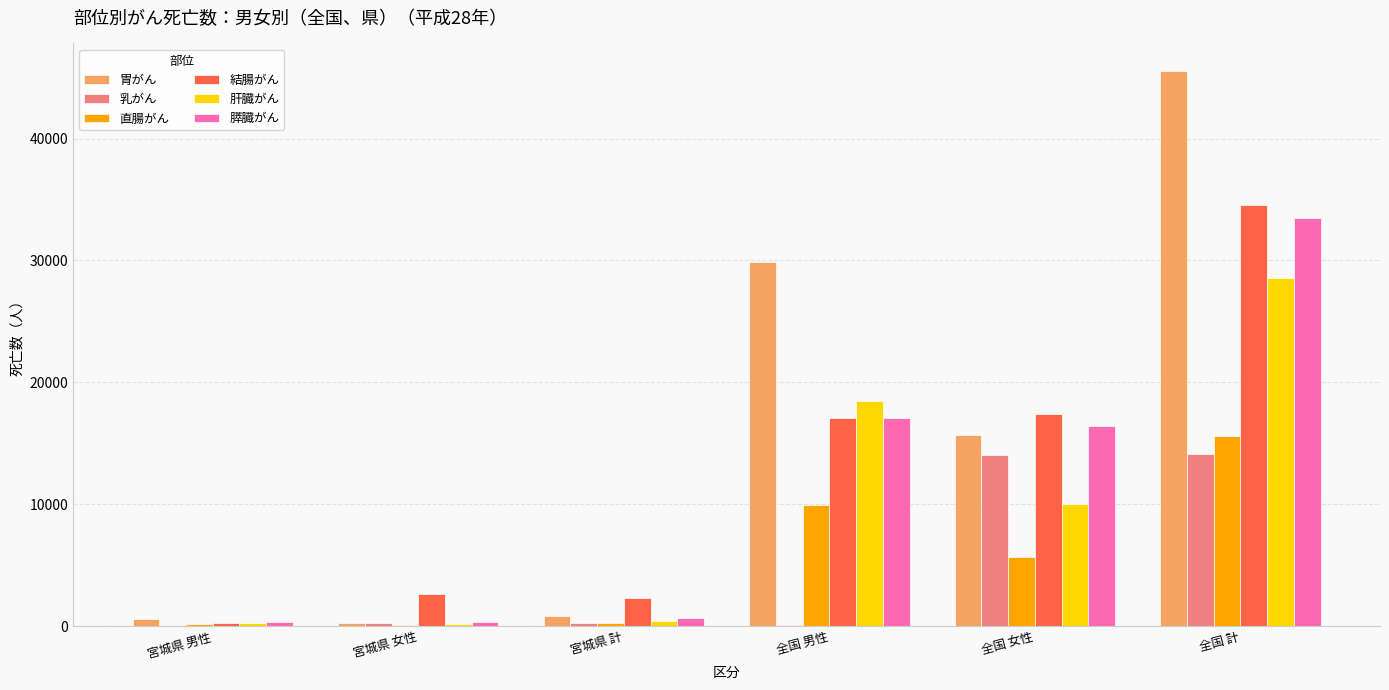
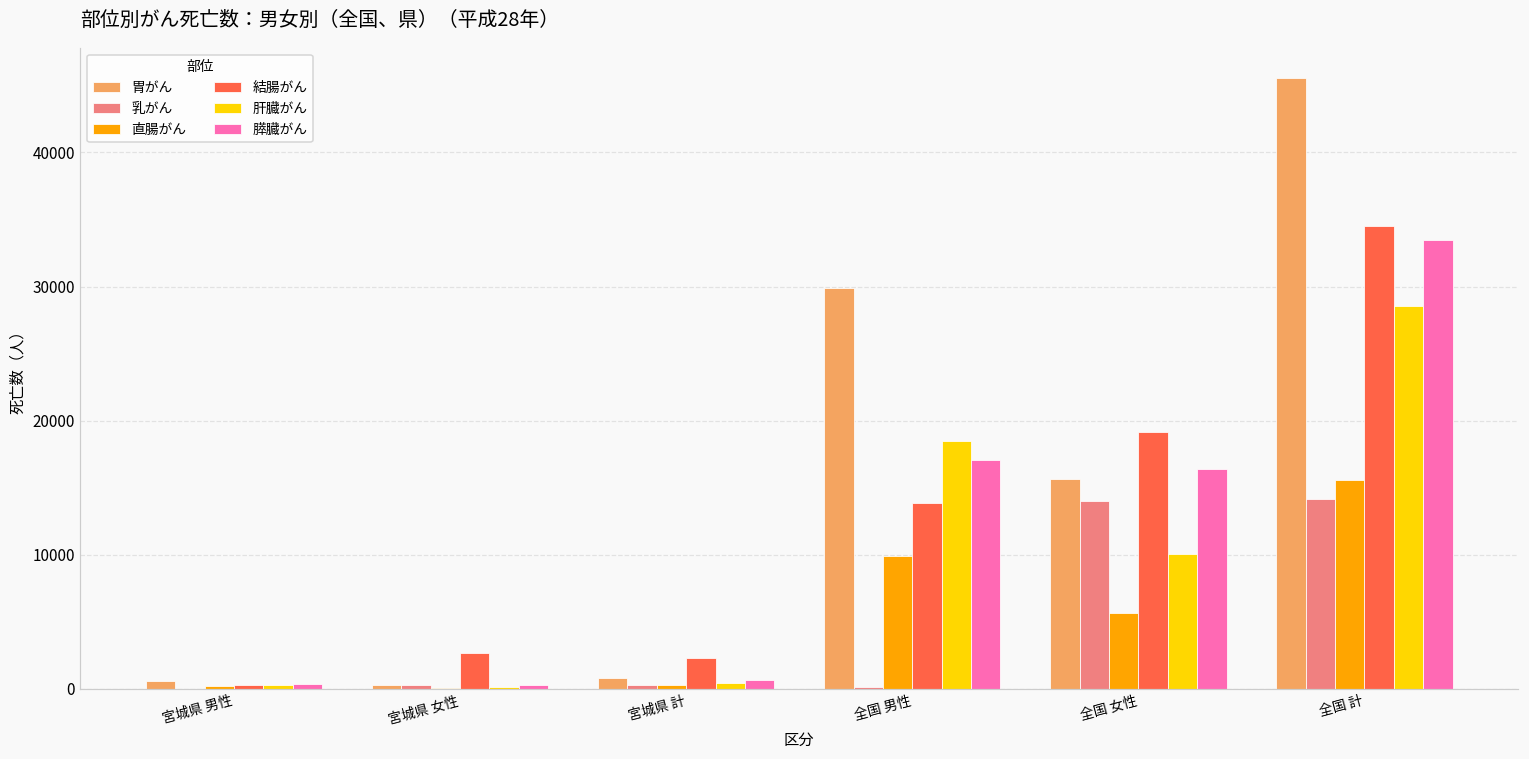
  {
    "結腸がん": {
      "宮城県 男性": 300,
      "宮城県 女性": 2700,
      "宮城県 計": 2300,
-     "全国 男性": 17100,
-     "全国 女性": 17400,
+     "全国 男性": 13800,
+     "全国 女性": 19100,
      "全国 計": 34500
    }
  }
